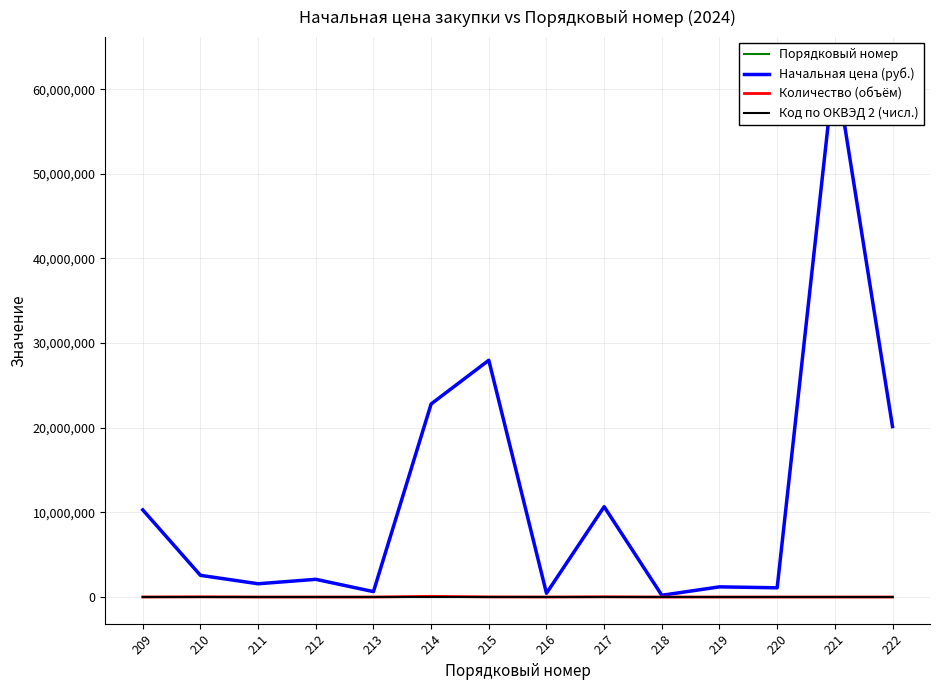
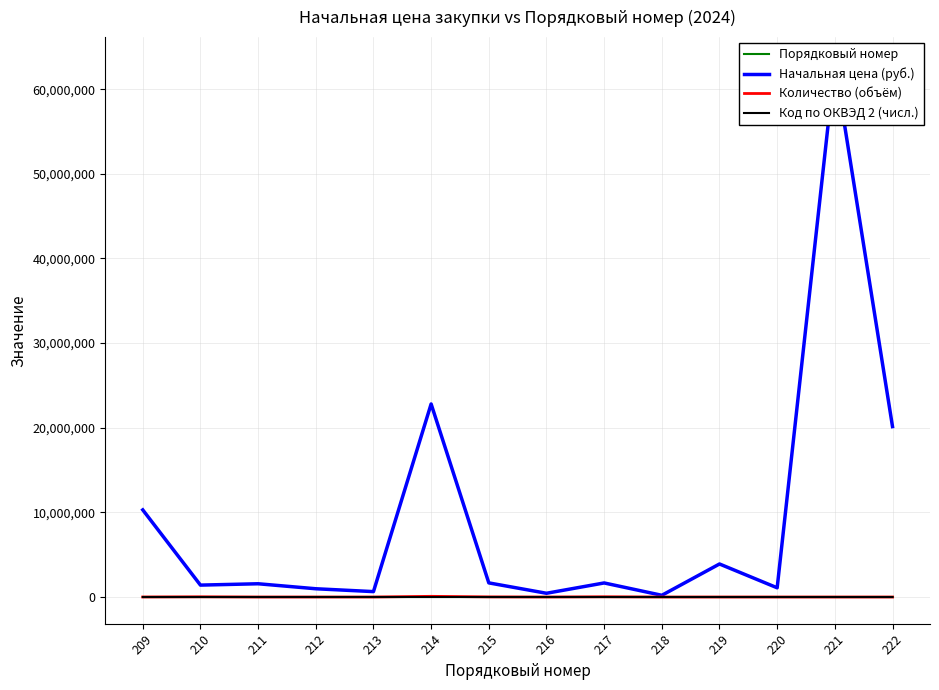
  {
    "Начальная цена (руб.)": {
      "209": "10,000,000",
-     "210": "3,000,000",
+     "210": "1,000,000",
      "211": "2,000,000",
-     "212": "2,000,000",
+     "212": "1,000,000",
      "213": "1,000,000",
      "214": "23,000,000",
-     "215": "28,000,000",
+     "215": "2,000,000",
      "216": "0",
-     "217": "11,000,000",
-     "219": "1,000,000",
+     "217": "2,000,000",
+     "219": "4,000,000",
      "220": "1,000,000",
      "222": "20,000,000"
    }
  }
